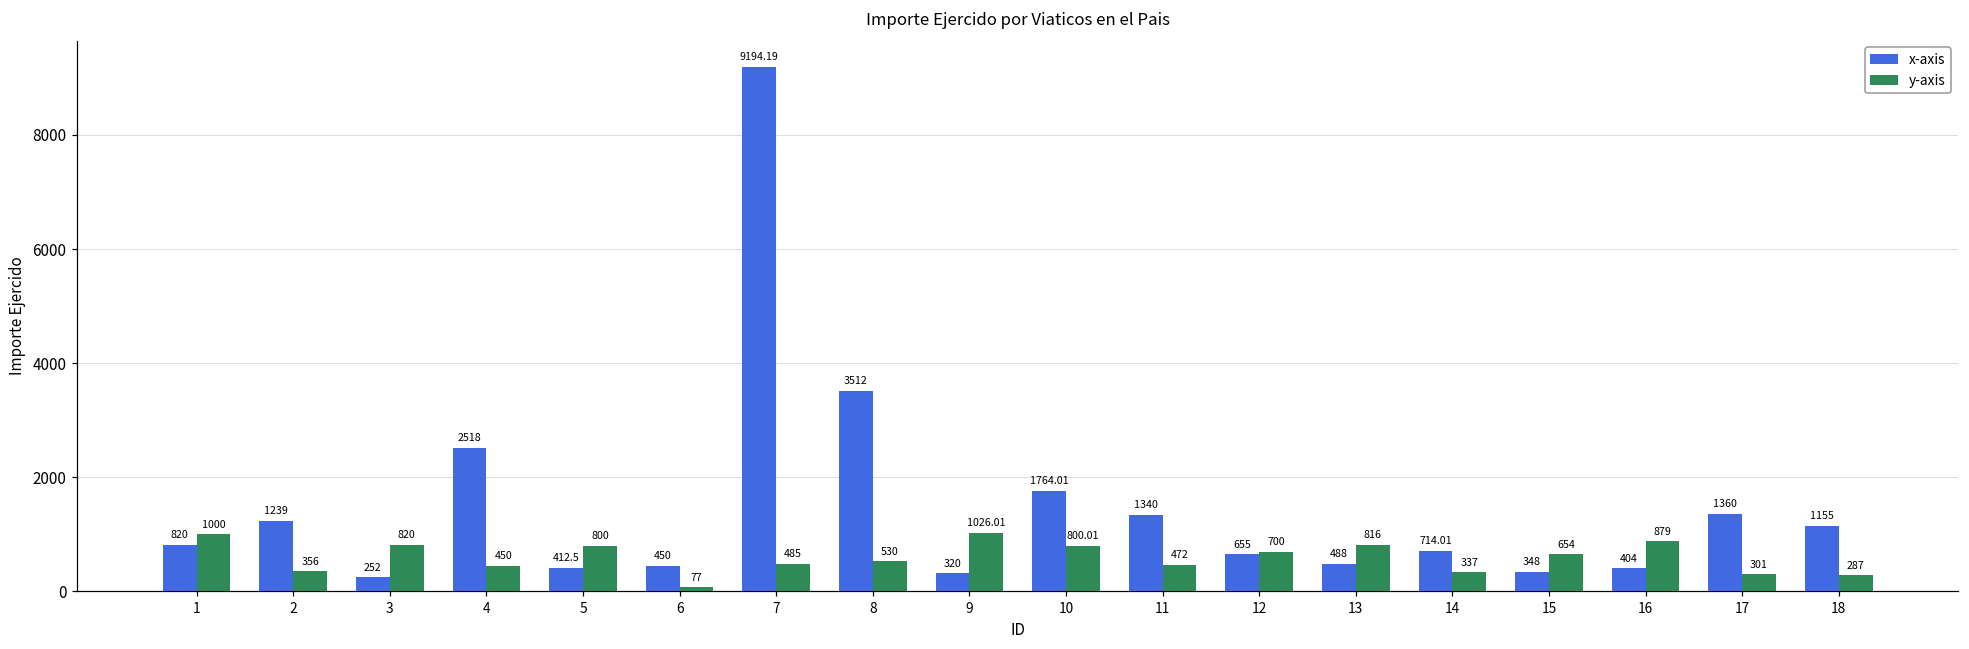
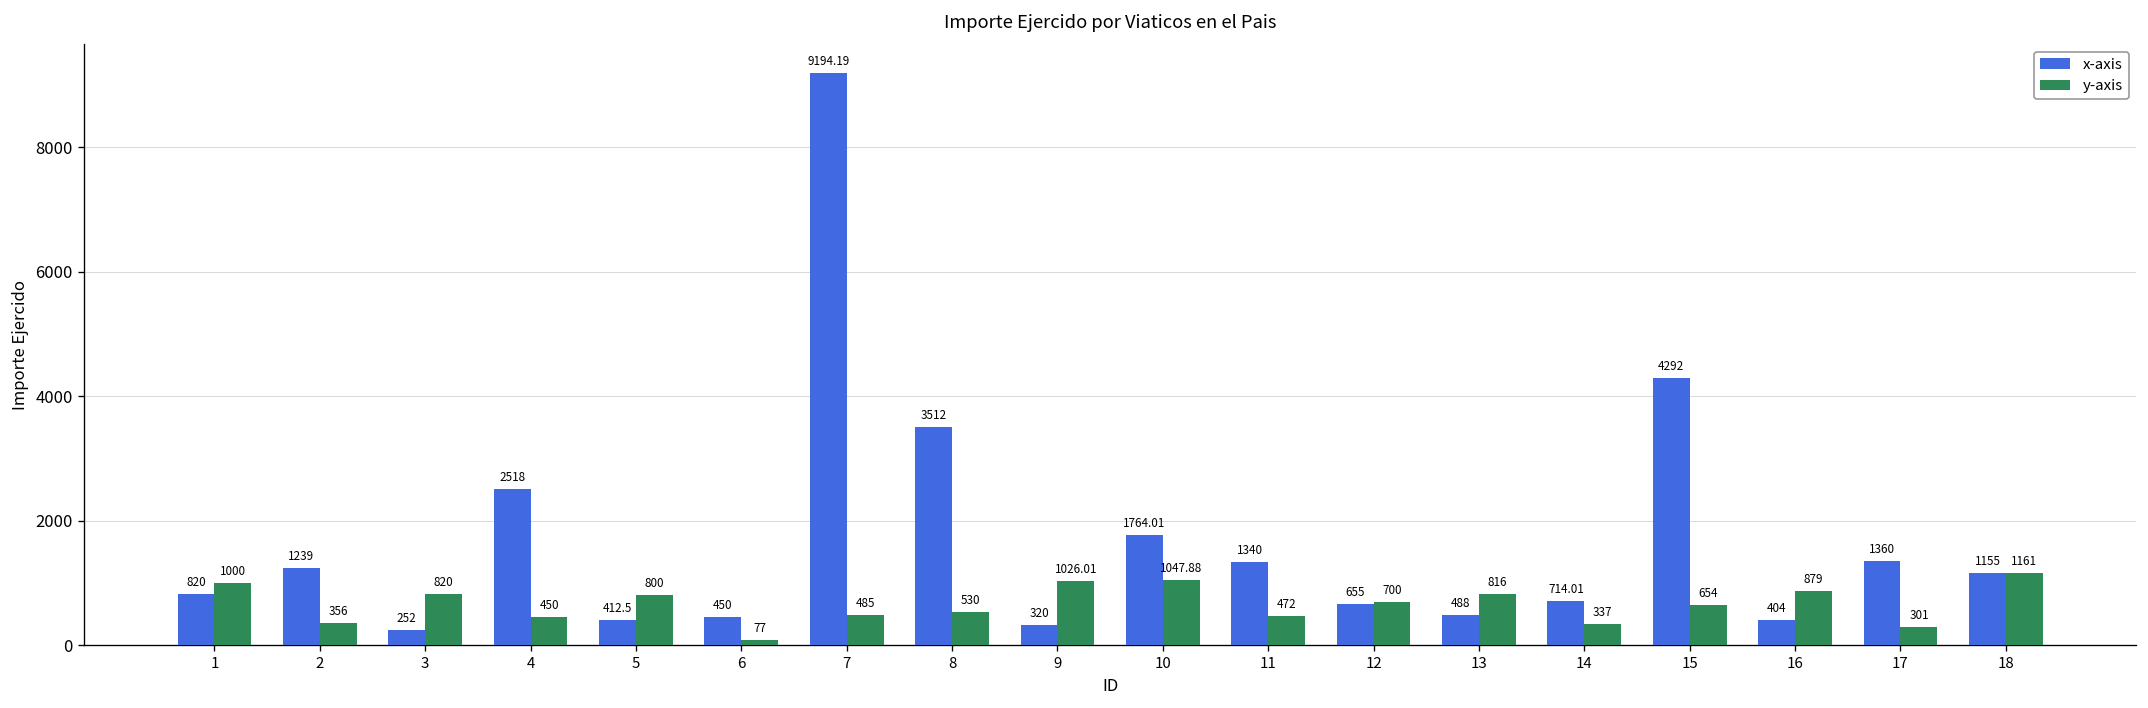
  {
    "x-axis": {
      "1": 820,
      "2": 1239,
      "3": 252,
      "4": 2518,
      "5": 412.5,
      "6": 450,
      "7": 9194.19,
      "8": 3512,
      "9": 320,
      "10": 1764.01,
      "11": 1340,
      "12": 655,
      "13": 488,
      "14": 714.01,
-     "15": 348,
+     "15": 4292,
      "16": 404,
      "17": 1360,
      "18": 1155
    },
    "y-axis": {
      "1": 1000,
      "2": 356,
      "3": 820,
      "4": 450,
      "5": 800,
      "6": 77,
      "7": 485,
      "8": 530,
      "9": 1026.01,
-     "10": 800.01,
+     "10": 1047.88,
      "11": 472,
      "12": 700,
      "13": 816,
      "14": 337,
      "15": 654,
      "16": 879,
      "17": 301,
-     "18": 287
+     "18": 1161
    }
  }
